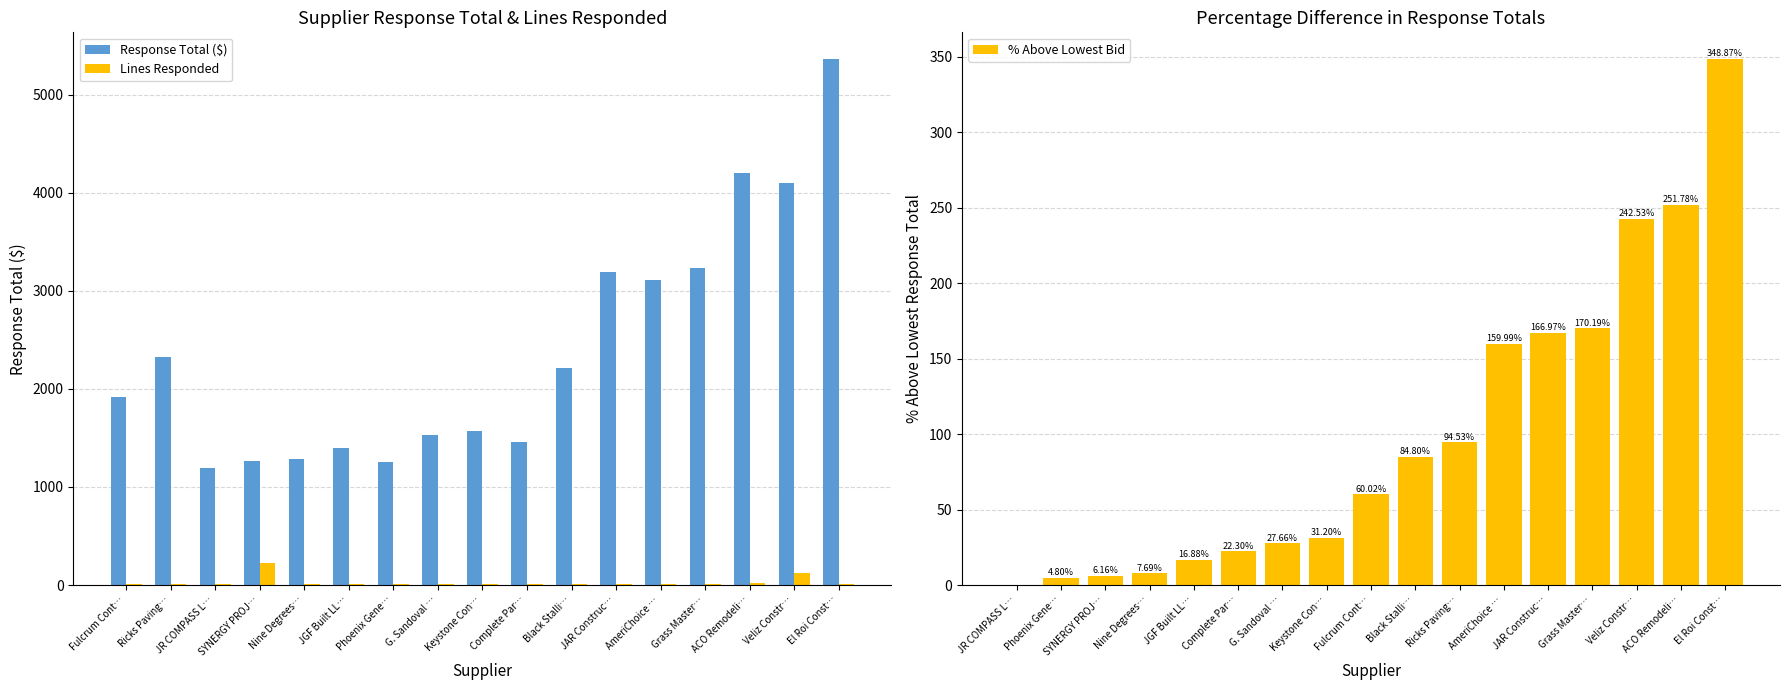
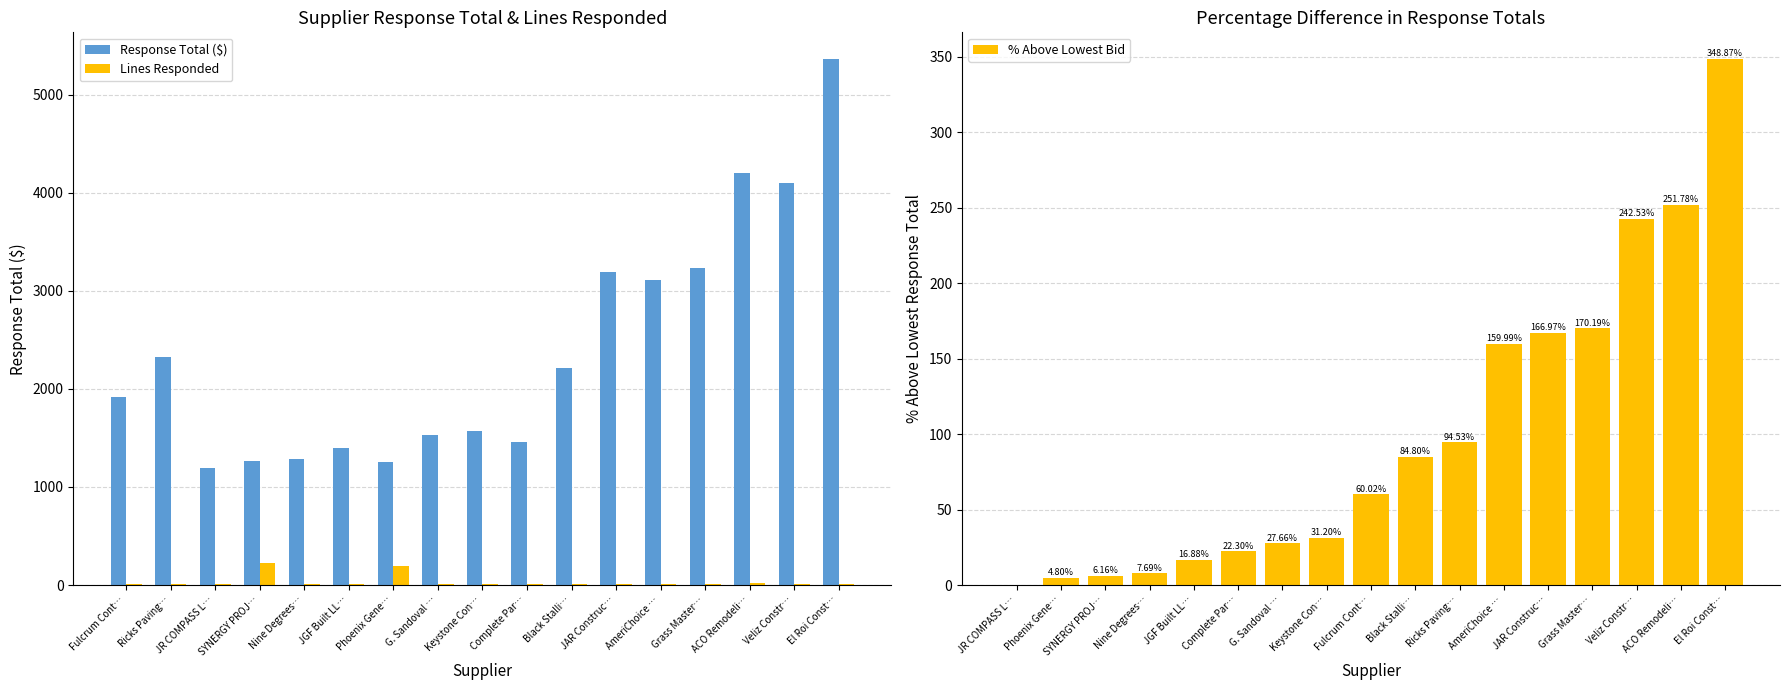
  {
    "Supplier Response Total & Lines Responded": {
      "Response Total ($)": {
        "Fulcrum Cont…": "1900",
        "Ricks Paving…": "2300",
        "JR COMPASS L…": "1200",
        "SYNERGY PROJ…": "1300",
        "Nine Degrees…": "1300",
        "JGF Built LL…": "1400",
        "Phoenix Gene…": "1300",
        "G. Sandoval …": "1500",
        "Keystone Con…": "1600",
        "Complete Par…": "1500",
        "Black Stalli…": "2200",
        "JAR Construc…": "3200",
        "AmeriChoice …": "3100",
        "Grass Master…": "3200",
        "ACO Remodeli…": "4200",
        "Veliz Constr…": "4100",
        "El Roi Const…": "5400"
      },
      "Lines Responded": {
        "SYNERGY PROJ…": "200",
-       "Phoenix Gene…": "0",
-       "Veliz Constr…": "100"
+       "Phoenix Gene…": "200",
+       "Veliz Constr…": "0"
      }
    },
    "Percentage Difference in Response Totals": {
      "Phoenix Gene…": "4.80%",
      "SYNERGY PROJ…": "6.16%",
      "Nine Degrees…": "7.69%",
      "JGF Built LL…": "16.88%",
      "Complete Par…": "22.30%",
      "G. Sandoval …": "27.66%",
      "Keystone Con…": "31.20%",
      "Fulcrum Cont…": "60.02%",
      "Black Stalli…": "84.80%",
      "Ricks Paving…": "94.53%",
      "AmeriChoice …": "159.99%",
      "JAR Construc…": "166.97%",
      "Grass Master…": "170.19%",
      "Veliz Constr…": "242.53%",
      "ACO Remodeli…": "251.78%",
      "El Roi Const…": "348.87%"
    }
  }
